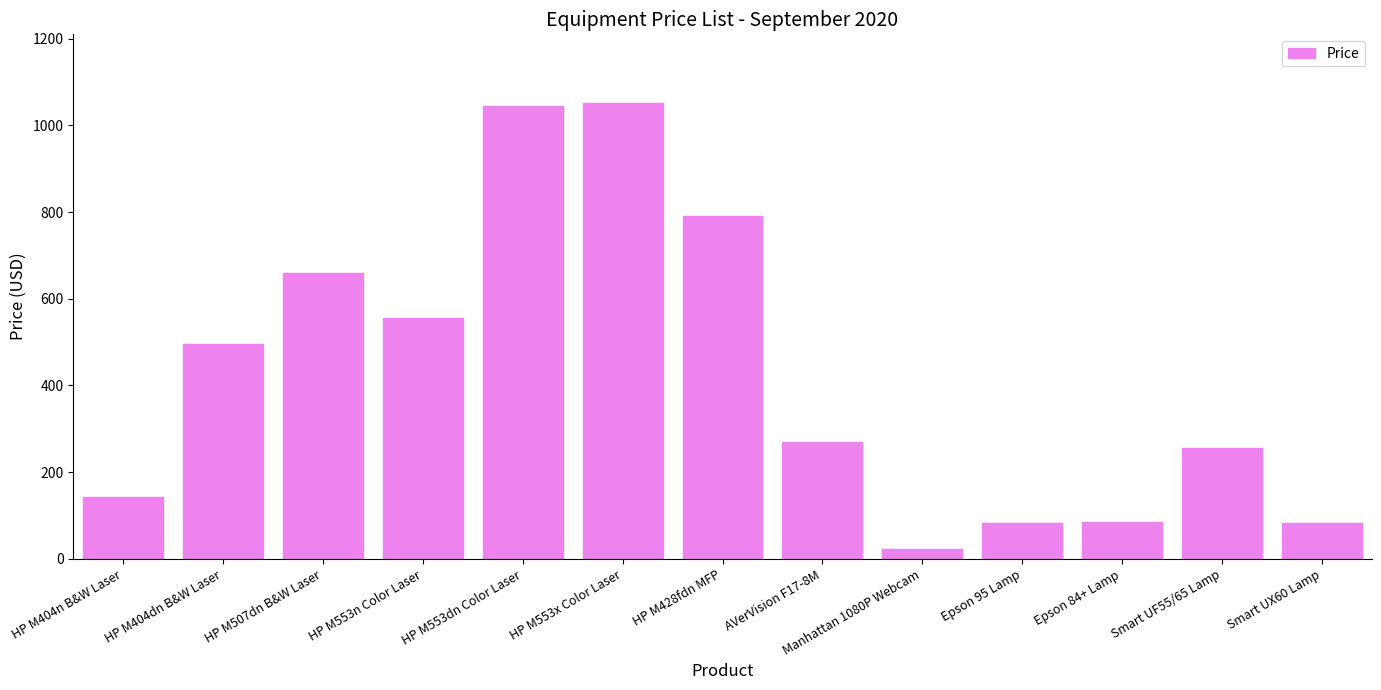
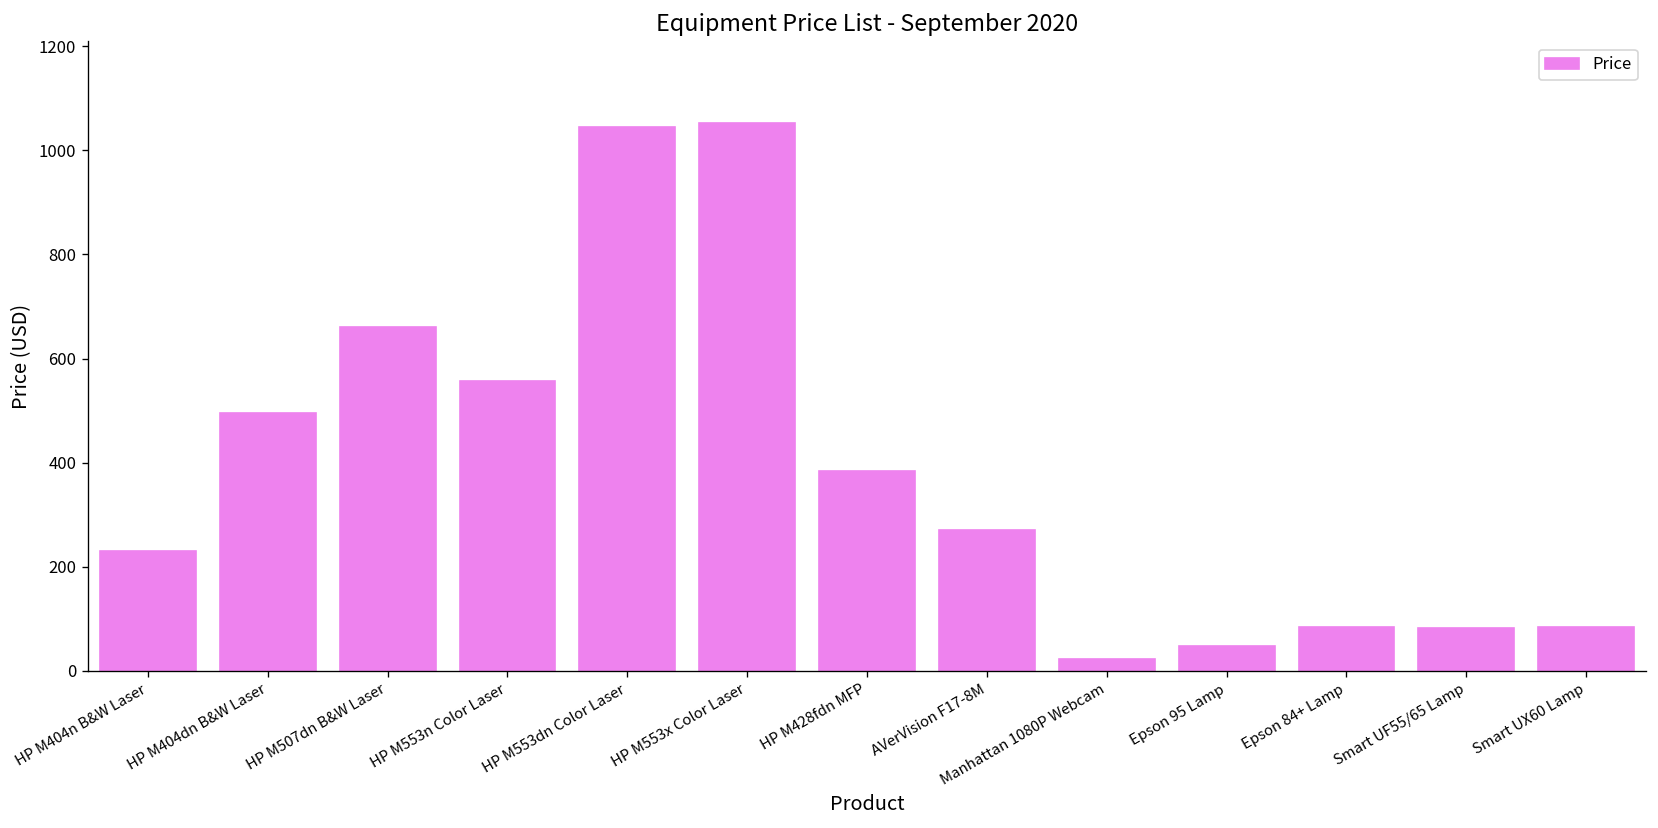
  {
-   "HP M404n B&W Laser": 140,
+   "HP M404n B&W Laser": 230,
    "HP M404dn B&W Laser": 490,
    "HP M507dn B&W Laser": 660,
    "HP M553n Color Laser": 560,
    "HP M553dn Color Laser": 1050,
    "HP M553x Color Laser": 1050,
-   "HP M428fdn MFP": 790,
+   "HP M428fdn MFP": 380,
    "AVerVision F17-8M": 270,
    "Manhattan 1080P Webcam": 20,
-   "Epson 95 Lamp": 80,
+   "Epson 95 Lamp": 50,
    "Epson 84+ Lamp": 80,
-   "Smart UF55/65 Lamp": 250,
+   "Smart UF55/65 Lamp": 80,
    "Smart UX60 Lamp": 80
  }
